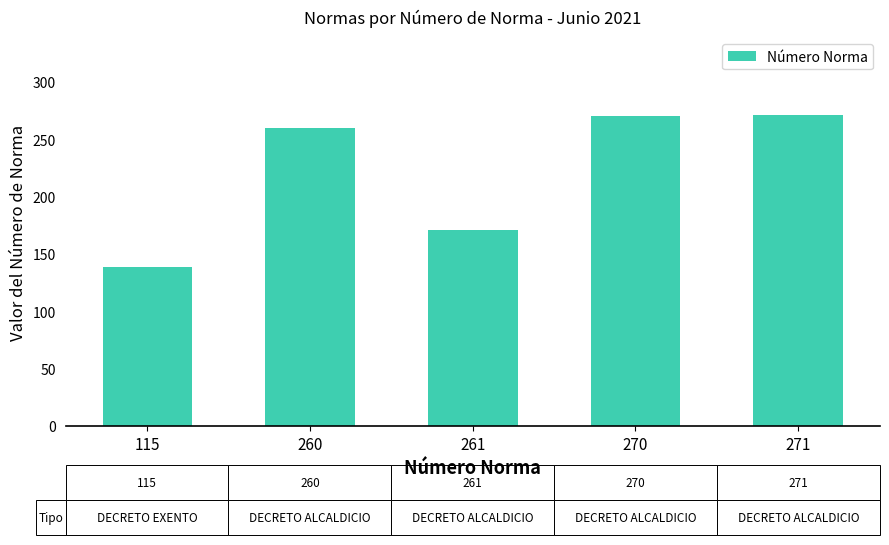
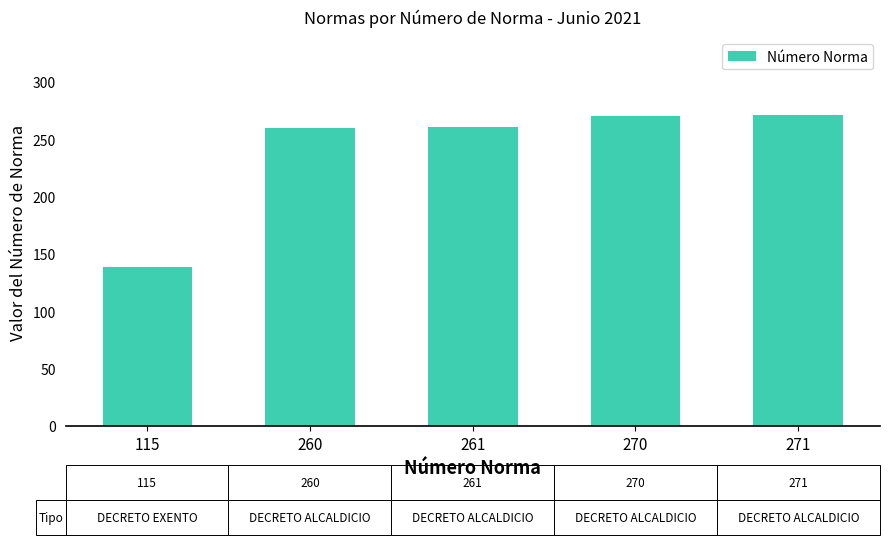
  {
    "115": 139,
    "260": 260,
-   "261": 171,
+   "261": 261,
    "270": 270,
    "271": 271
  }
